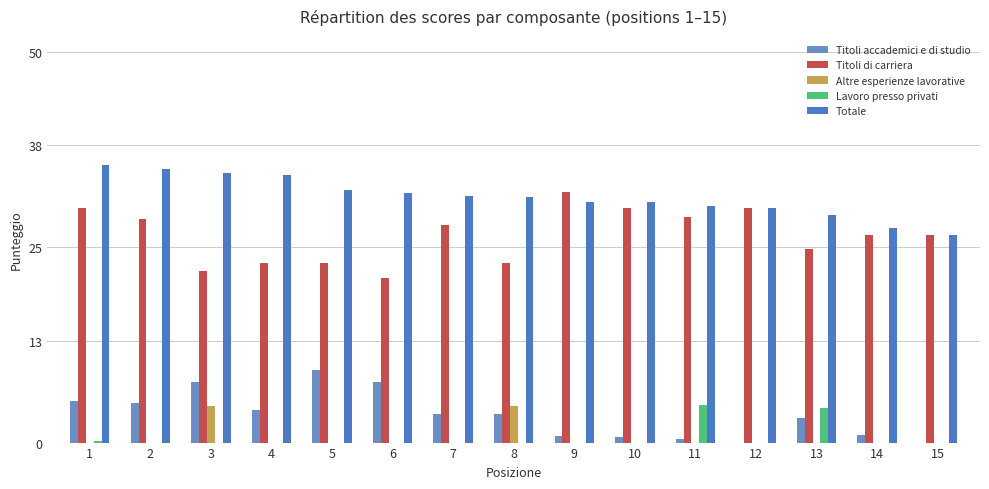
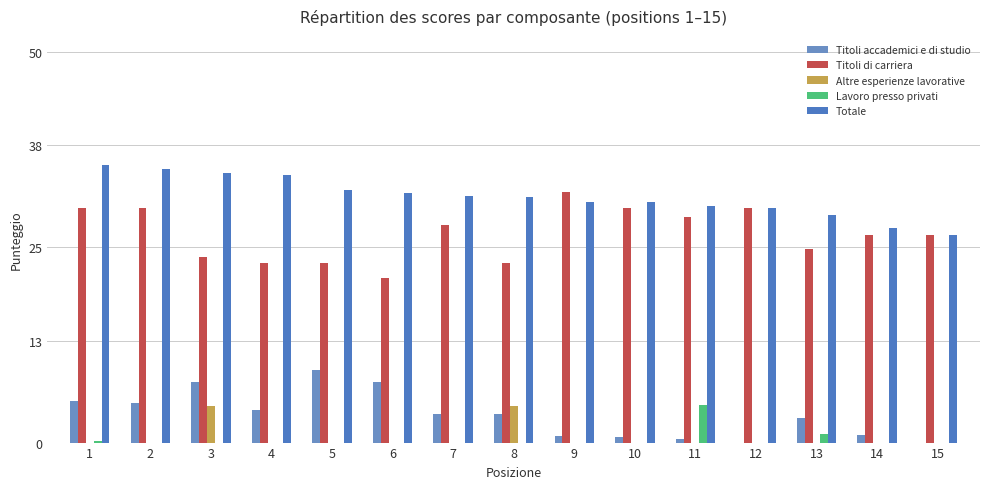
  {
    "Titoli di carriera": {
      "1": 30,
-     "2": 29,
-     "3": 22,
+     "2": 30,
+     "3": 24,
      "4": 23,
      "5": 23,
      "6": 21,
      "7": 28,
      "8": 23,
      "9": 32,
      "10": 30,
      "11": 29,
      "12": 30,
      "13": 25,
      "14": 27,
      "15": 27
    },
    "Altre esperienze lavorative": {
      "1": 0,
      "2": 0,
      "3": 5,
      "4": 0,
      "5": 0,
      "6": 0,
      "7": 0,
      "8": 5,
      "9": 0,
      "10": 0,
      "11": 0,
      "12": 0,
      "13": 0,
      "14": 0,
      "15": 0
    },
    "Lavoro presso privati": {
      "2": 0,
      "3": 0,
      "4": 0,
      "5": 0,
      "6": 0,
      "7": 0,
      "8": 0,
      "9": 0,
      "10": 0,
      "11": 5,
      "12": 0,
-     "13": 4,
+     "13": 1,
      "14": 0,
      "15": 0
    }
  }
